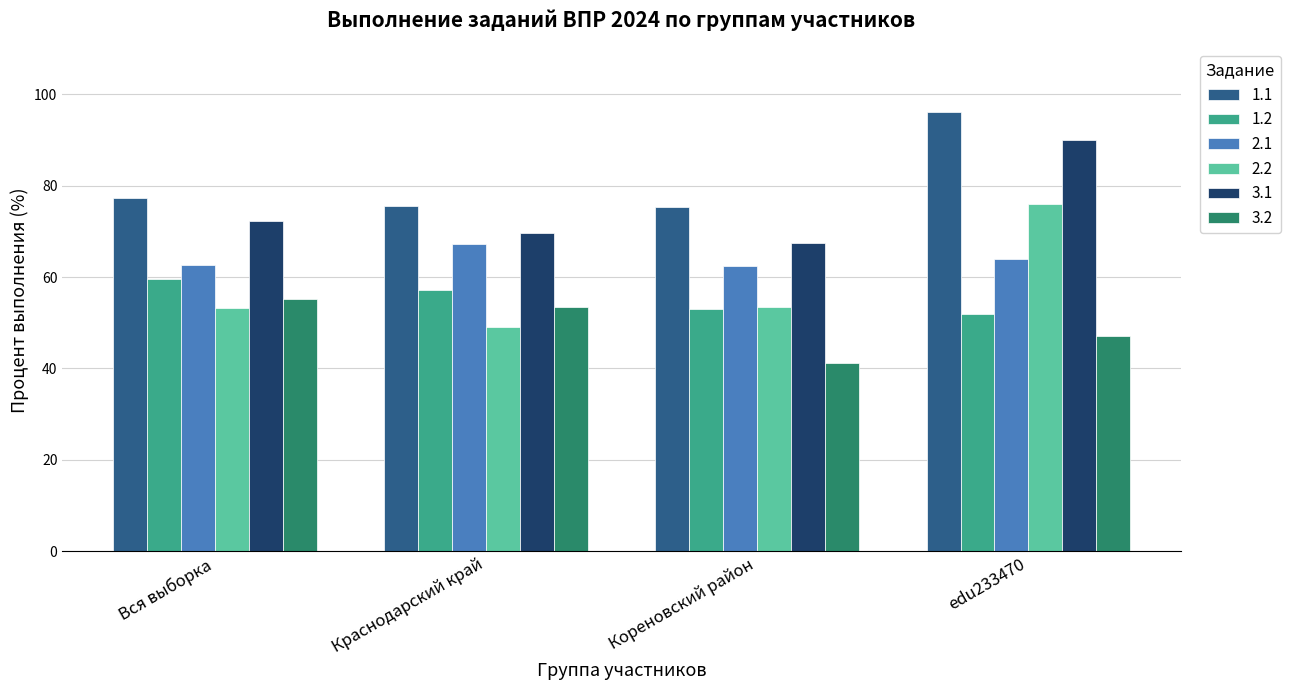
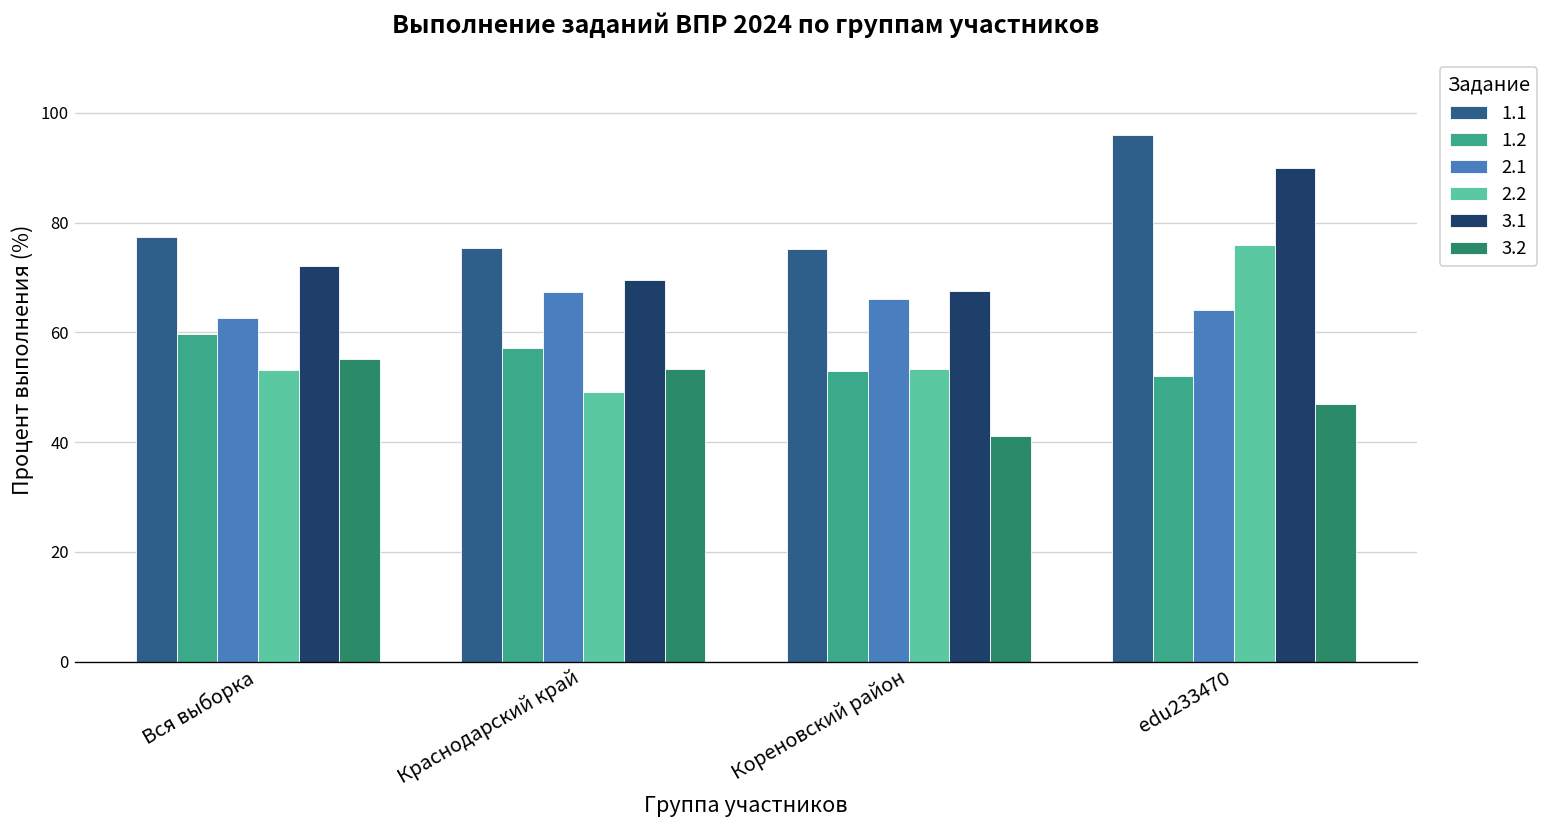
  {
    "2.1": {
      "Вся выборка": 63,
      "Краснодарский край": 67,
-     "Кореновский район": 62,
+     "Кореновский район": 66,
      "edu233470": 64
    }
  }
